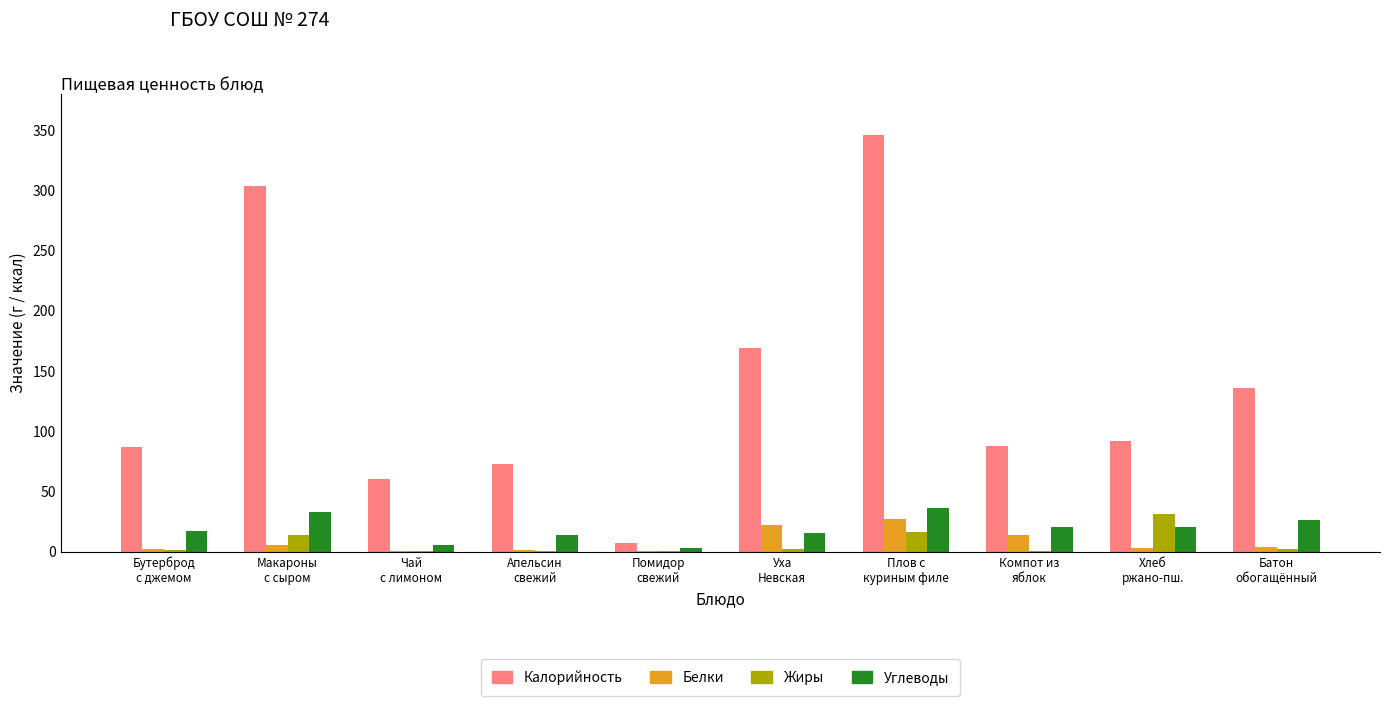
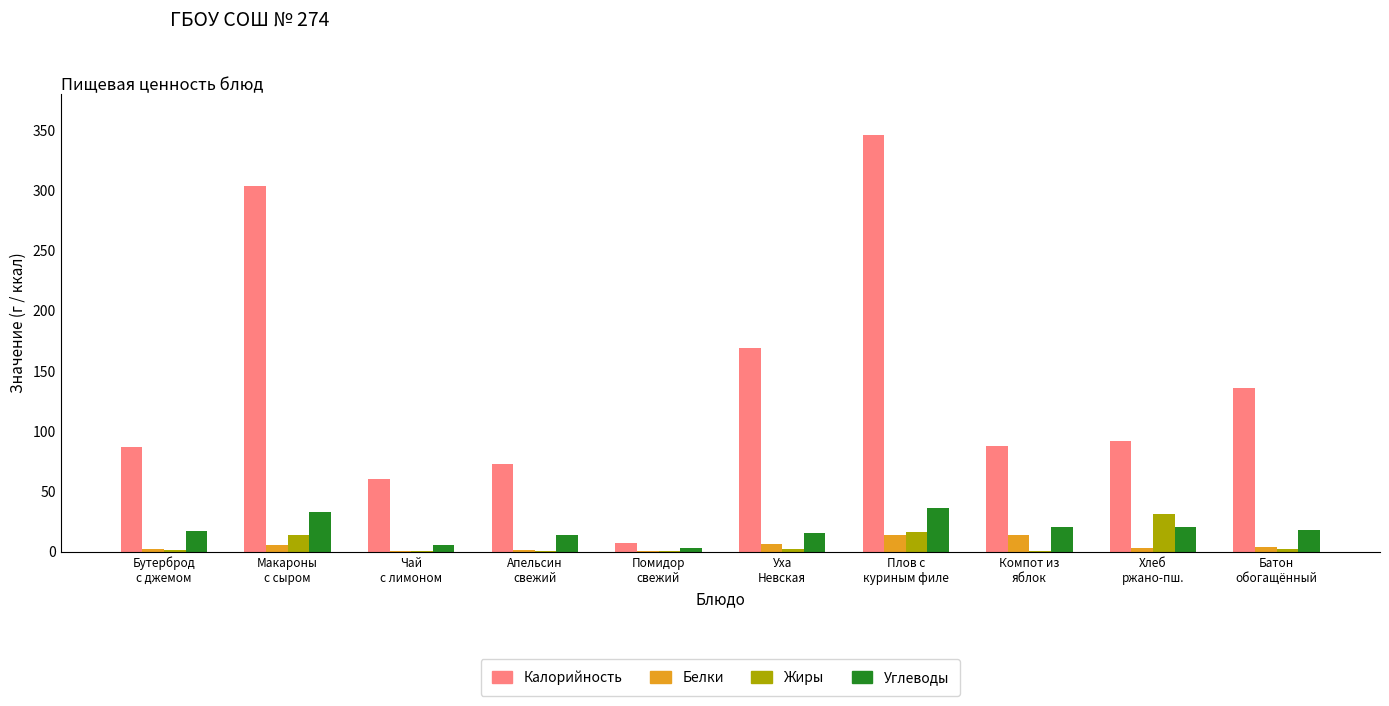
  {
    "Калорийность": {
      "Бутерброд с джемом": 87,
      "Макароны с сыром": 304,
      "Чай с лимоном": 60,
      "Апельсин свежий": 73,
      "Помидор свежий": 7,
      "Уха Невская": 169,
      "Плов с куриным филе": 345,
      "Компот из яблок": 88,
      "Хлеб ржано-пш.": 92,
      "Батон обогащённый": 136
    },
    "Белки": {
      "Бутерброд с джемом": 2,
      "Макароны с сыром": 6,
-     "Уха Невская": 23,
-     "Плов с куриным филе": 27,
+     "Уха Невская": 7,
+     "Плов с куриным филе": 13,
      "Компот из яблок": 14,
      "Хлеб ржано-пш.": 3,
      "Батон обогащённый": 4
    },
    "Жиры": {
      "Макароны с сыром": 14,
      "Уха Невская": 2,
      "Плов с куриным филе": 16,
      "Хлеб ржано-пш.": 31,
      "Батон обогащённый": 2
    },
    "Углеводы": {
      "Бутерброд с джемом": 17,
      "Макароны с сыром": 33,
      "Чай с лимоном": 6,
      "Апельсин свежий": 14,
      "Помидор свежий": 3,
      "Уха Невская": 16,
      "Плов с куриным филе": 36,
      "Компот из яблок": 20,
      "Хлеб ржано-пш.": 20,
-     "Батон обогащённый": 26
+     "Батон обогащённый": 18
    }
  }
